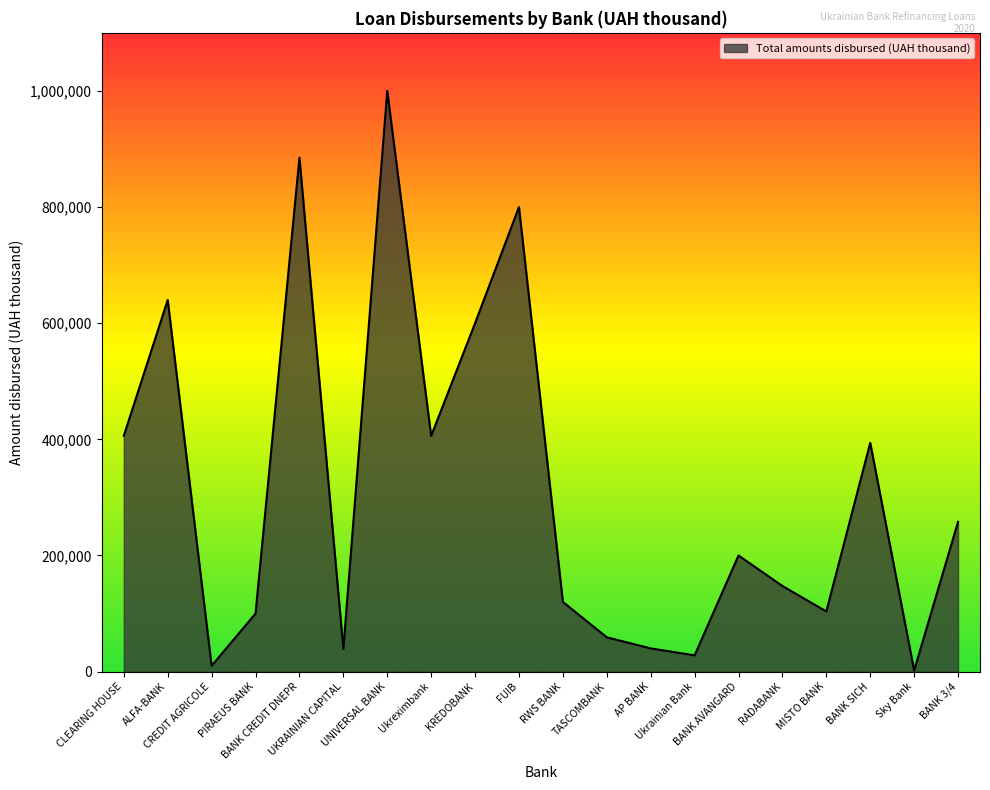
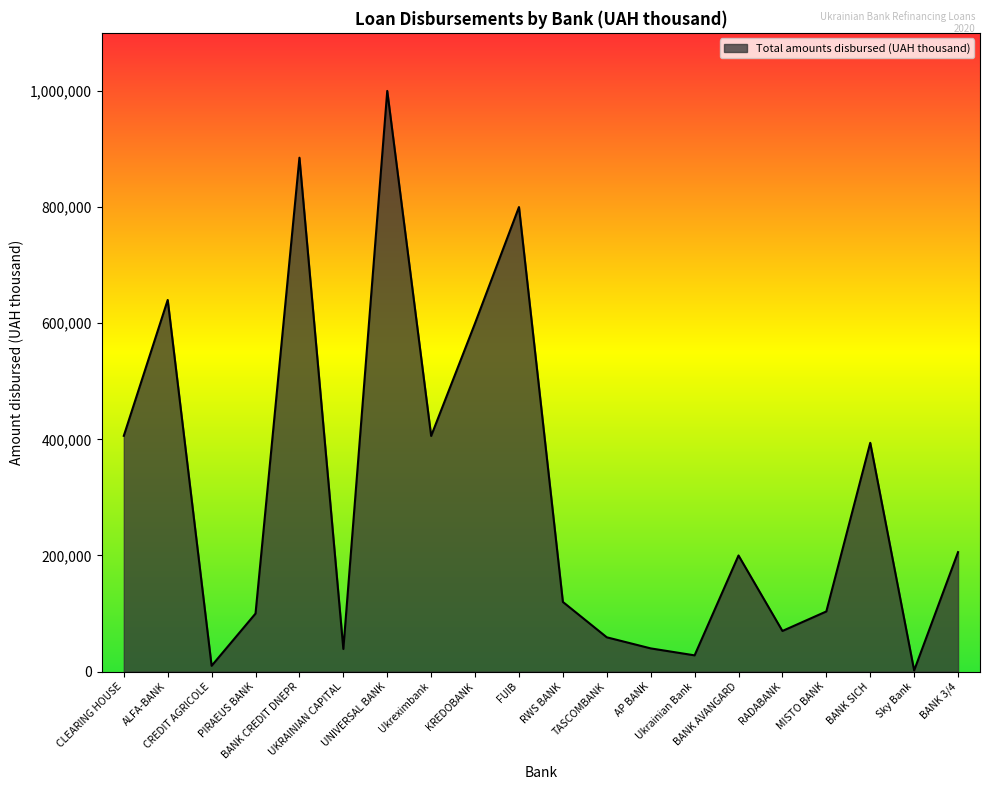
  {
    "CLEARING HOUSE": "410,000",
    "ALFA-BANK": "640,000",
    "CREDIT AGRICOLE": "10,000",
    "PIRAEUS BANK": "100,000",
    "BANK CREDIT DNEPR": "890,000",
    "UKRAINIAN CAPITAL": "40,000",
    "UNIVERSAL BANK": "1,000,000",
    "Ukreximbank": "410,000",
    "KREDOBANK": "600,000",
    "FUIB": "800,000",
    "RWS BANK": "120,000",
    "TASCOMBANK": "60,000",
    "AP BANK": "40,000",
    "Ukrainian Bank": "30,000",
    "BANK AVANGARD": "200,000",
-   "RADABANK": "150,000",
+   "RADABANK": "70,000",
    "MISTO BANK": "100,000",
    "BANK SICH": "390,000",
    "Sky Bank": "0",
-   "BANK 3/4": "260,000"
+   "BANK 3/4": "210,000"
  }
